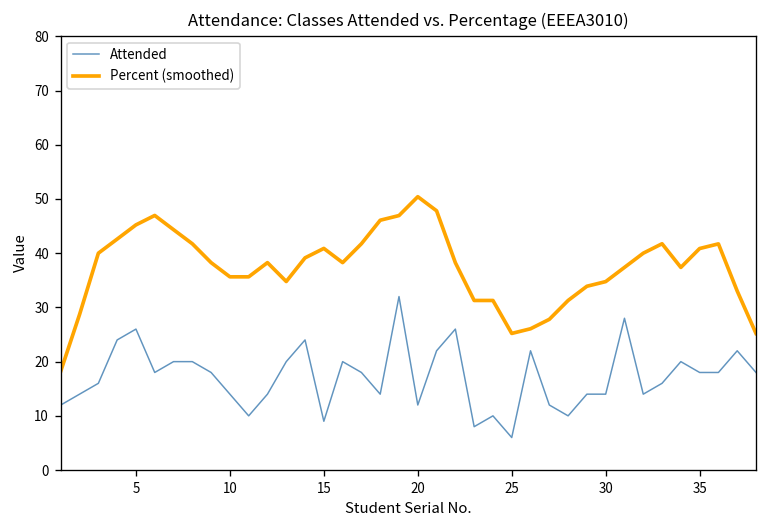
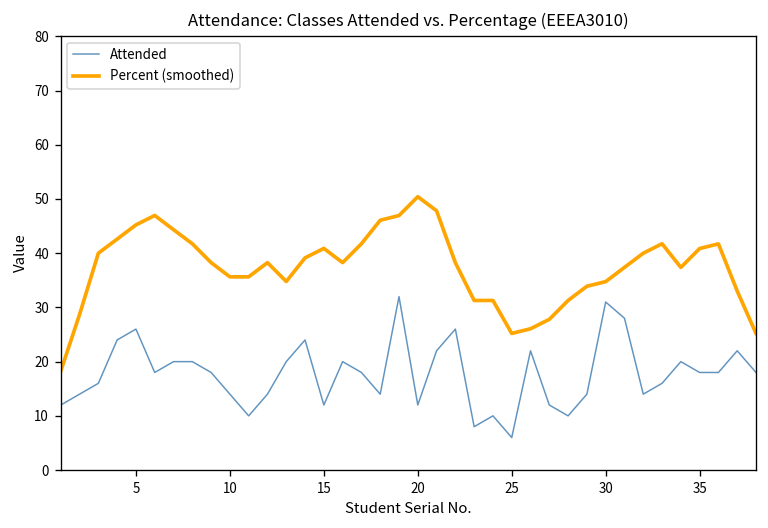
  {
    "Attended": {
      "5": 26,
      "10": 14,
-     "15": 9,
+     "15": 12,
      "20": 12,
      "25": 6,
-     "30": 14,
+     "30": 31,
      "35": 18
    },
    "Percent (smoothed)": {
      "5": 45,
      "10": 36,
      "15": 41,
      "20": 50,
      "25": 25,
      "30": 35,
      "35": 41
    }
  }
